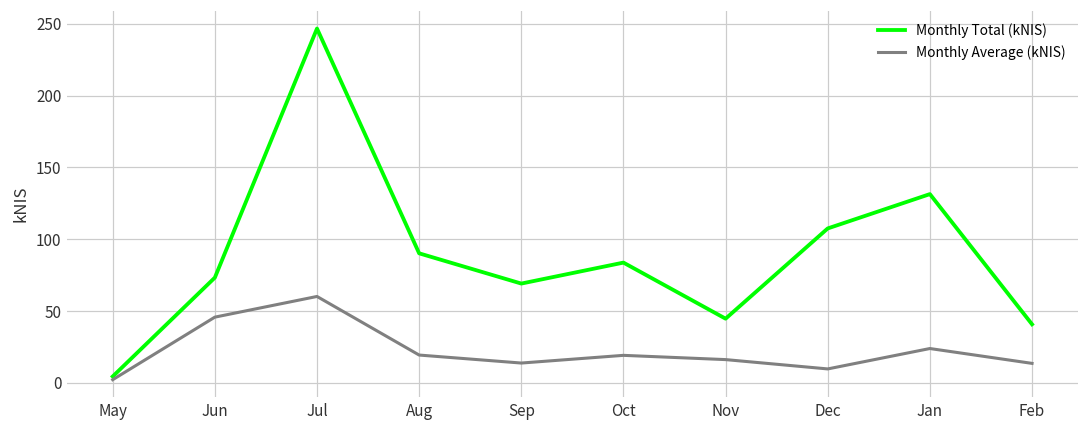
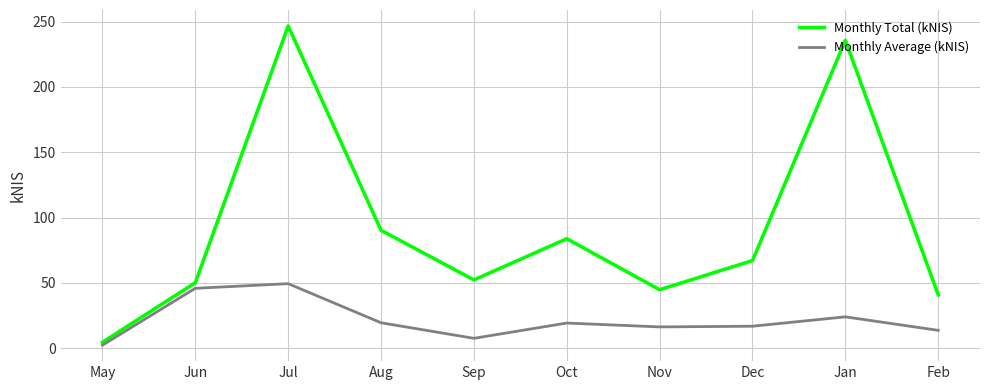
  {
    "Monthly Total (kNIS)": {
      "May": 4,
-     "Jun": 73,
+     "Jun": 50,
      "Jul": 247,
      "Aug": 90,
-     "Sep": 69,
+     "Sep": 52,
      "Oct": 84,
      "Nov": 45,
-     "Dec": 108,
-     "Jan": 131,
+     "Dec": 67,
+     "Jan": 236,
      "Feb": 41
    },
    "Monthly Average (kNIS)": {
      "May": 2,
      "Jun": 46,
-     "Jul": 60,
+     "Jul": 49,
      "Aug": 19,
-     "Sep": 14,
+     "Sep": 8,
      "Oct": 19,
      "Nov": 16,
-     "Dec": 10,
+     "Dec": 17,
      "Jan": 24,
      "Feb": 14
    }
  }
